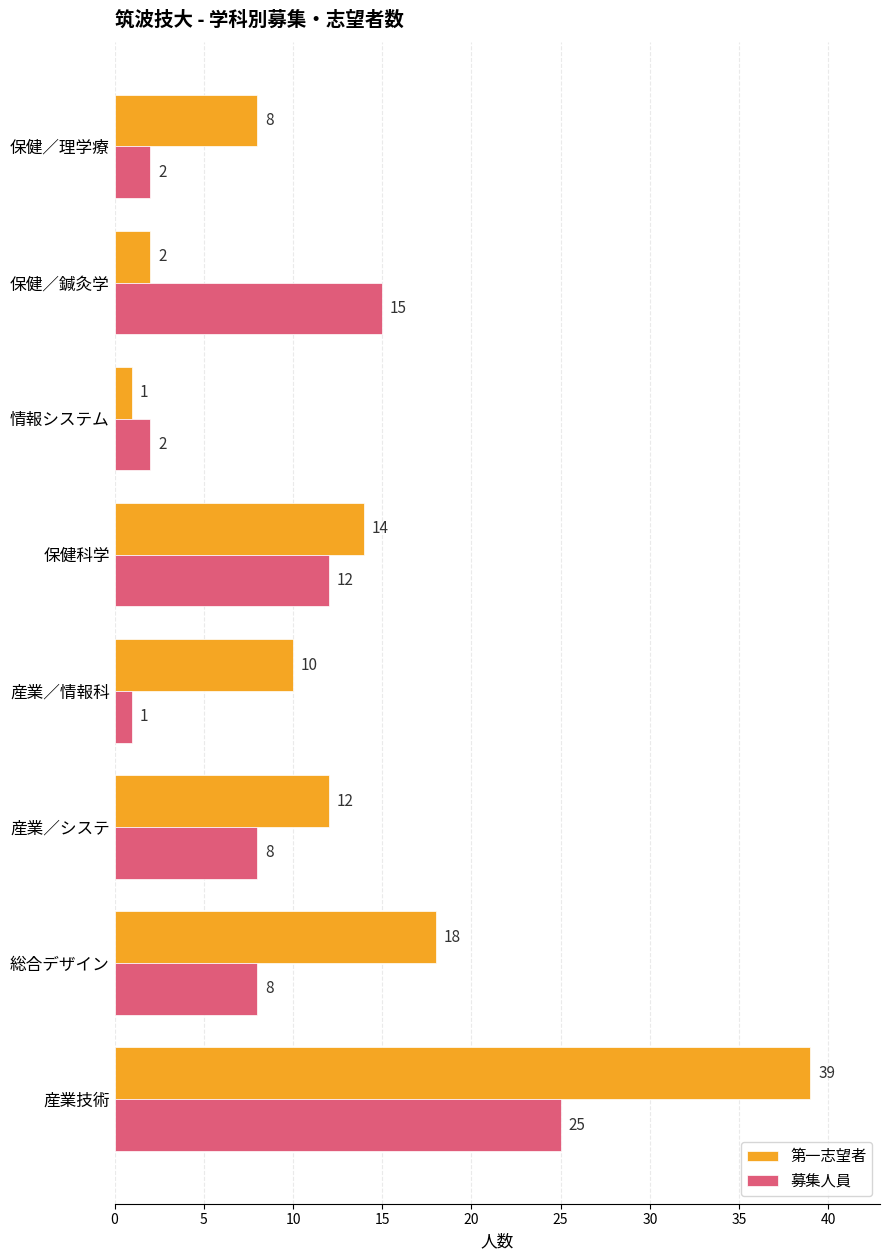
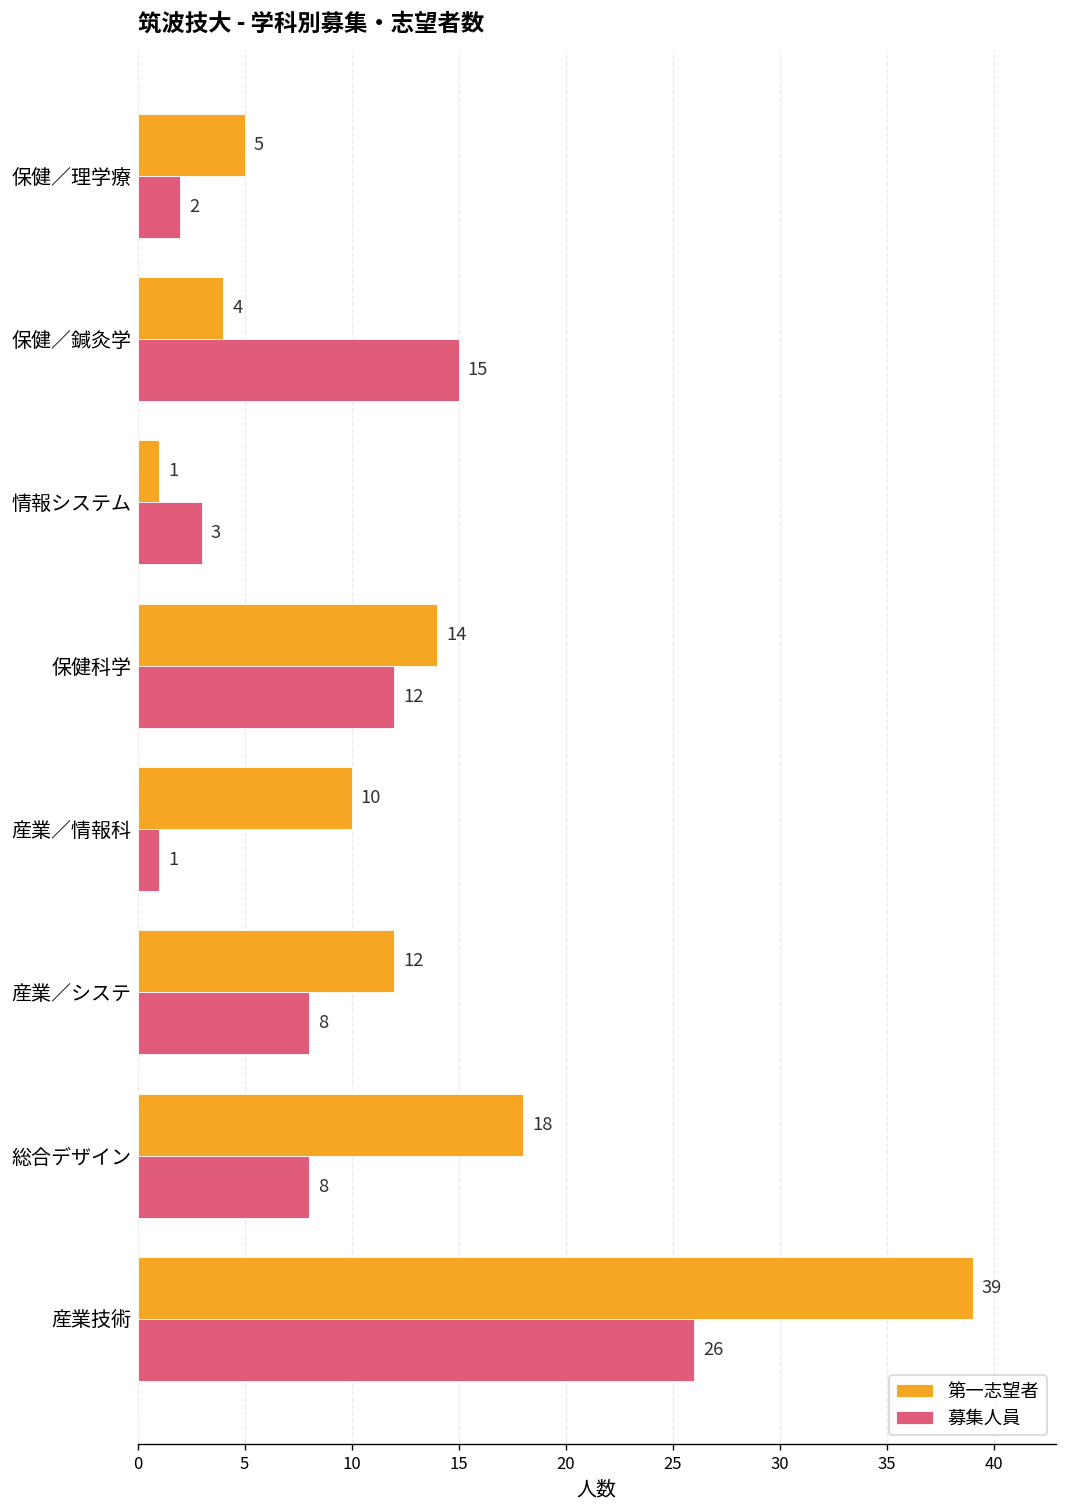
  {
    "第一志望者": {
-     "保健／理学療": 8,
-     "保健／鍼灸学": 2,
+     "保健／理学療": 5,
+     "保健／鍼灸学": 4,
      "情報システム": 1,
      "保健科学": 14,
      "産業／情報科": 10,
      "産業／システ": 12,
      "総合デザイン": 18,
      "産業技術": 39
    },
    "募集人員": {
      "保健／理学療": 2,
      "保健／鍼灸学": 15,
-     "情報システム": 2,
+     "情報システム": 3,
      "保健科学": 12,
      "産業／情報科": 1,
      "産業／システ": 8,
      "総合デザイン": 8,
-     "産業技術": 25
+     "産業技術": 26
    }
  }
